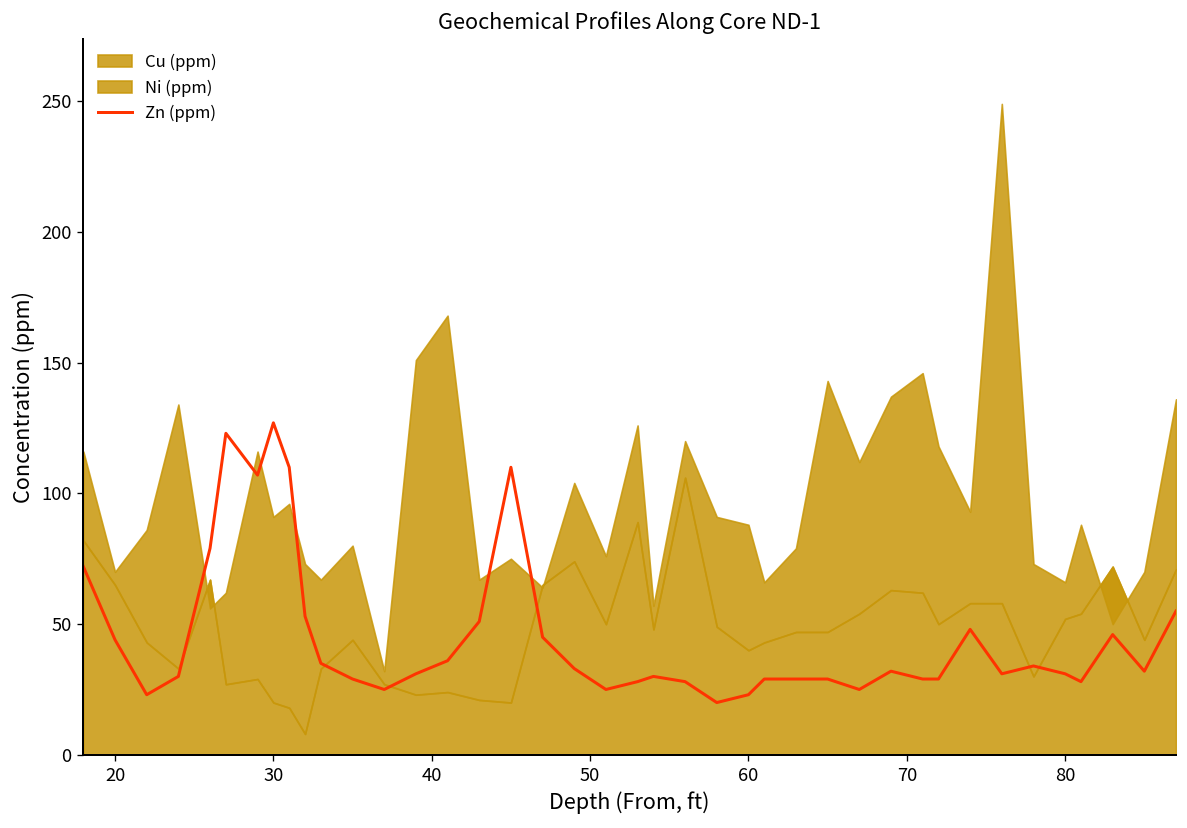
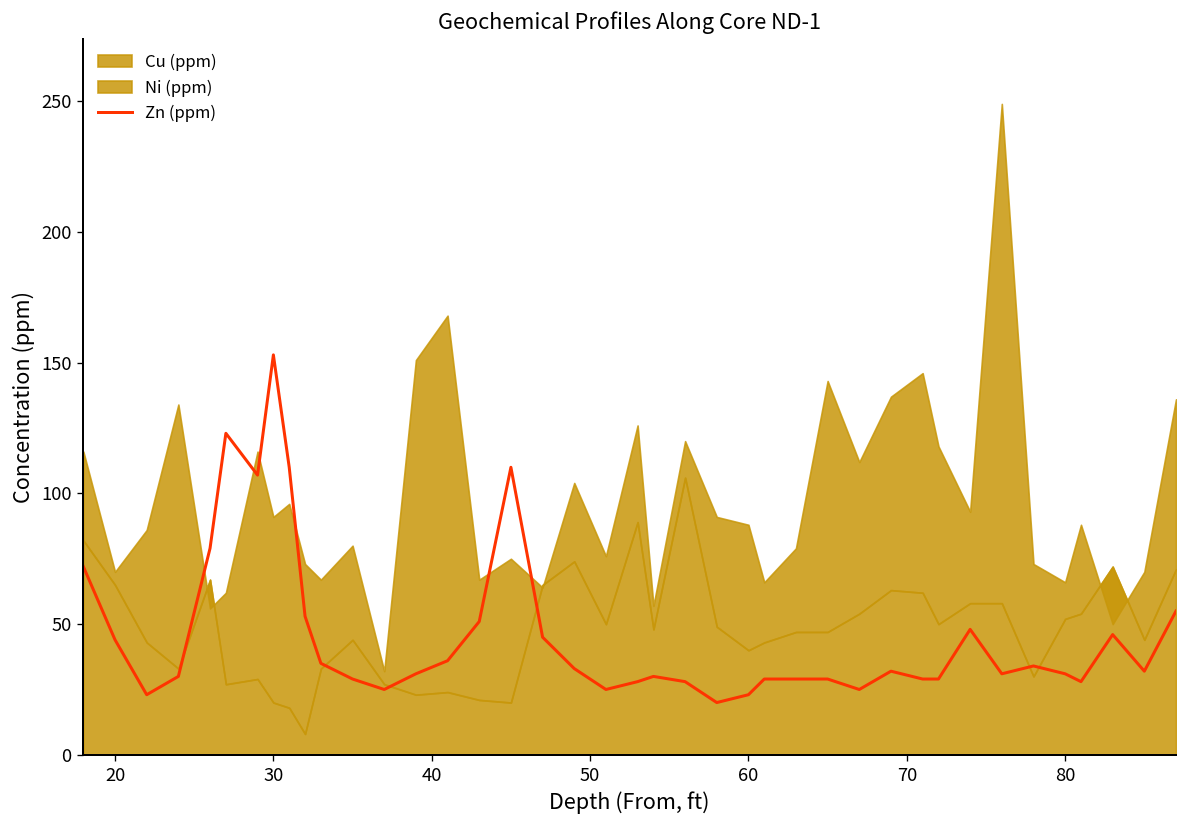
  {
    "Zn (ppm)": {
      "20": 44,
-     "30": 127,
+     "30": 153,
      "60": 23,
      "80": 31
    }
  }
